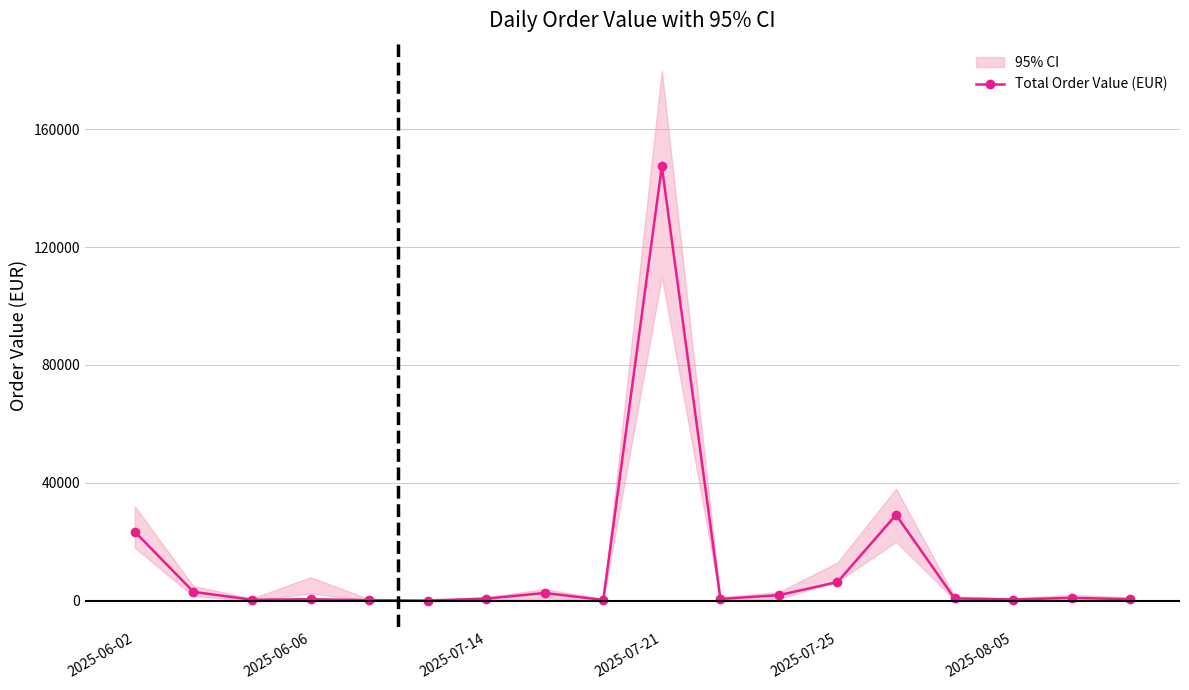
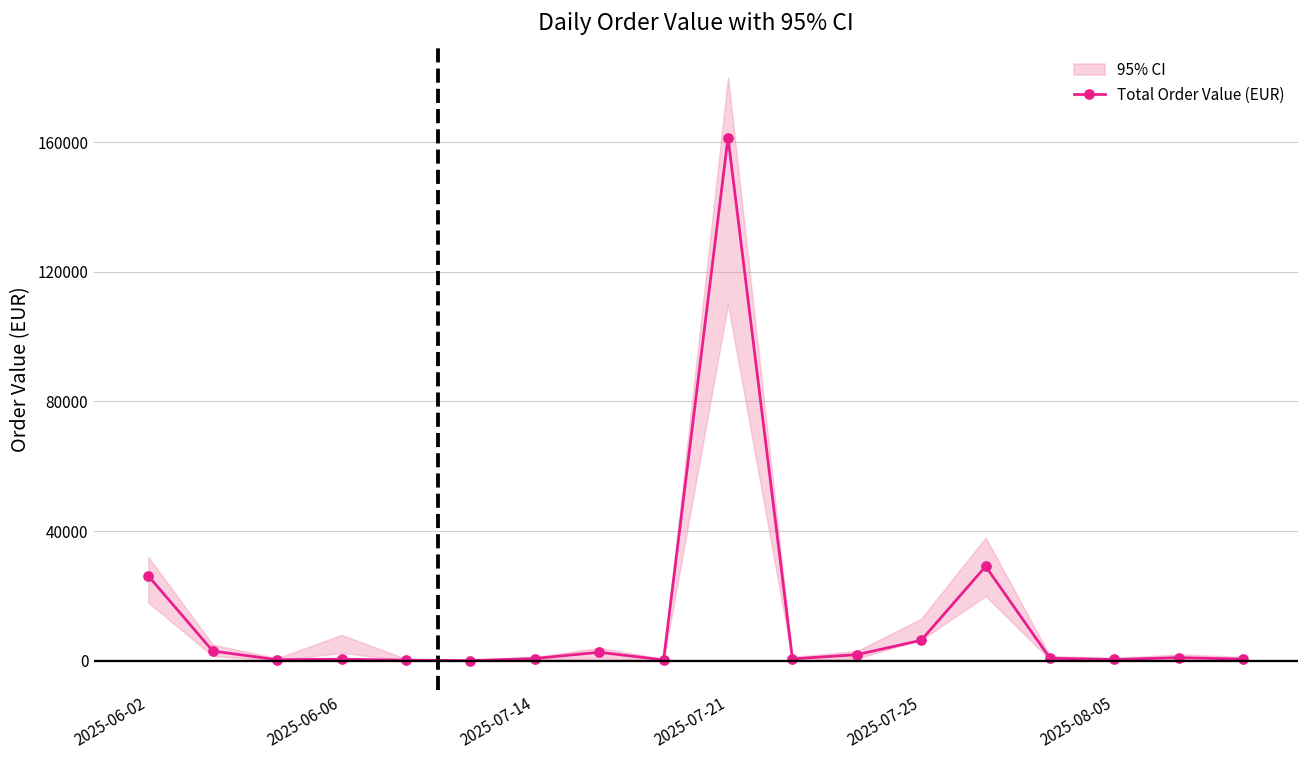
  {
    "Total Order Value (EUR)": {
-     "2025-06-02": 23000,
+     "2025-06-02": 26000,
      "2025-06-06": 1000,
-     "2025-07-21": 147000,
+     "2025-07-21": 161000,
      "2025-07-25": 6000
    }
  }
